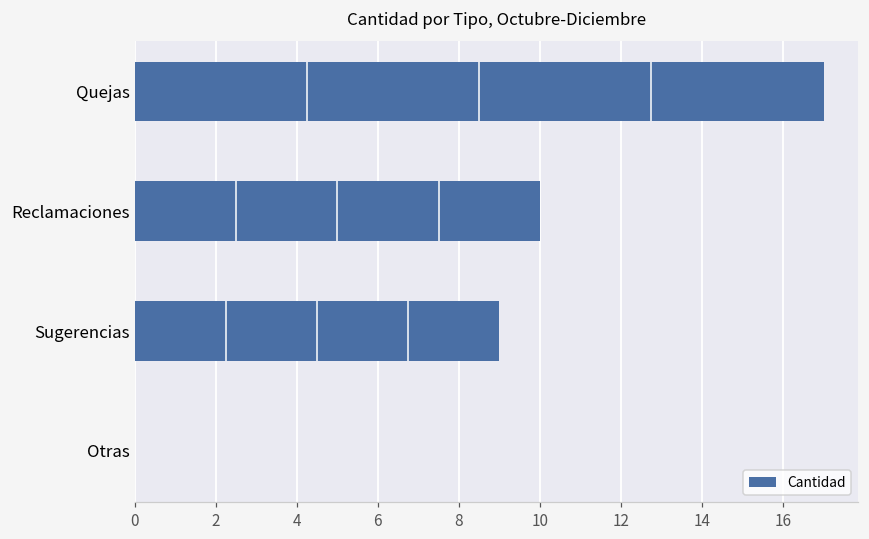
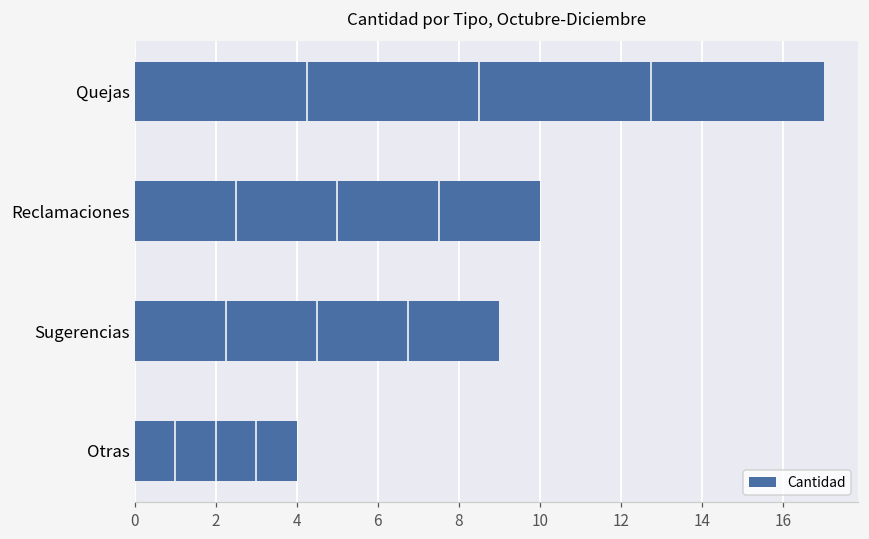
  {
    "Quejas": 17,
    "Reclamaciones": 10,
    "Sugerencias": 9,
-   "Otras": 0
+   "Otras": 4
  }
